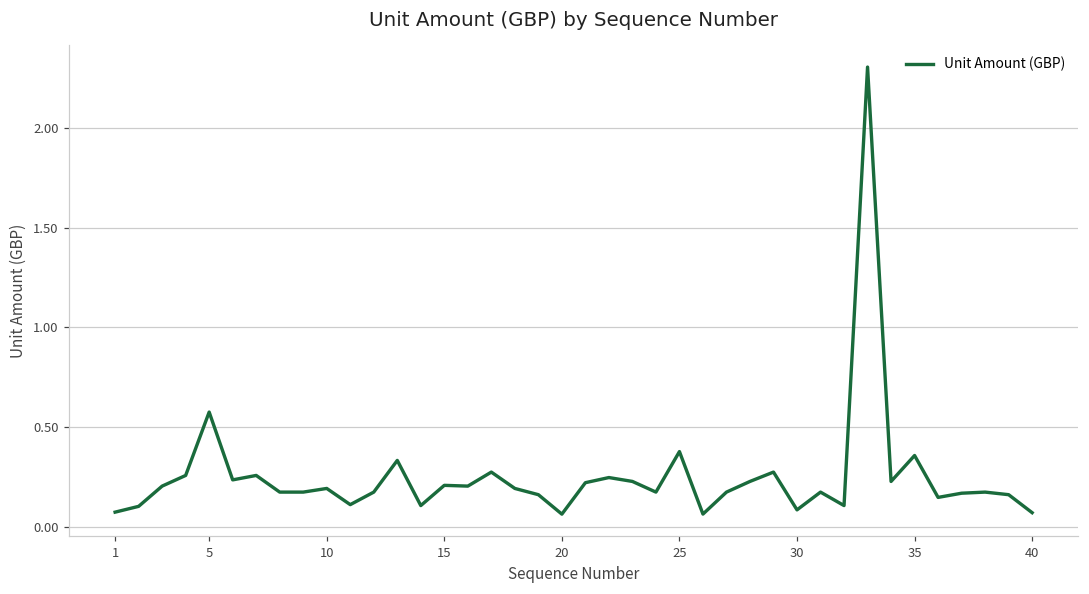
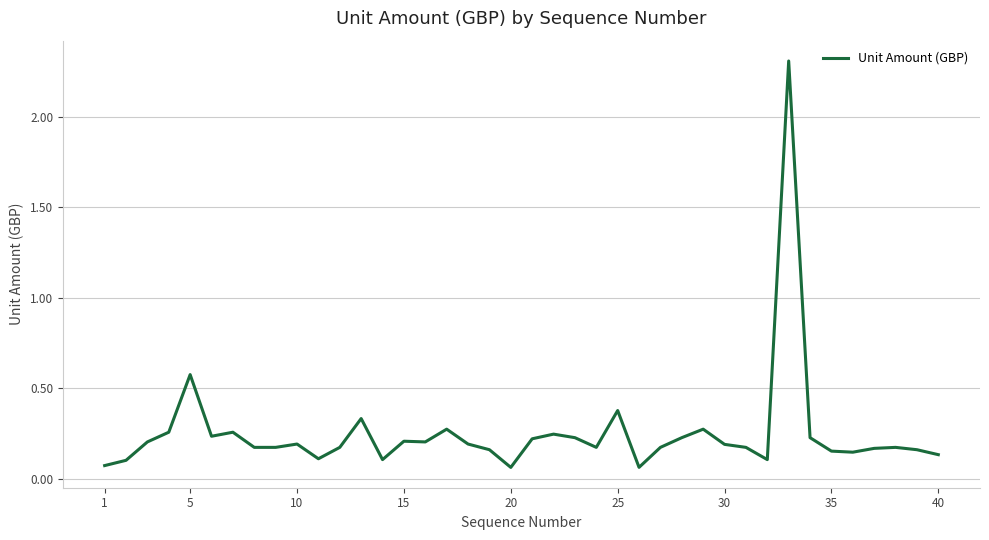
  {
    "1": 0.07,
    "5": 0.58,
    "10": 0.19,
    "15": 0.21,
    "20": 0.06,
    "25": 0.38,
-   "30": 0.08,
-   "35": 0.36,
-   "40": 0.07
+   "30": 0.19,
+   "35": 0.15,
+   "40": 0.13
  }
